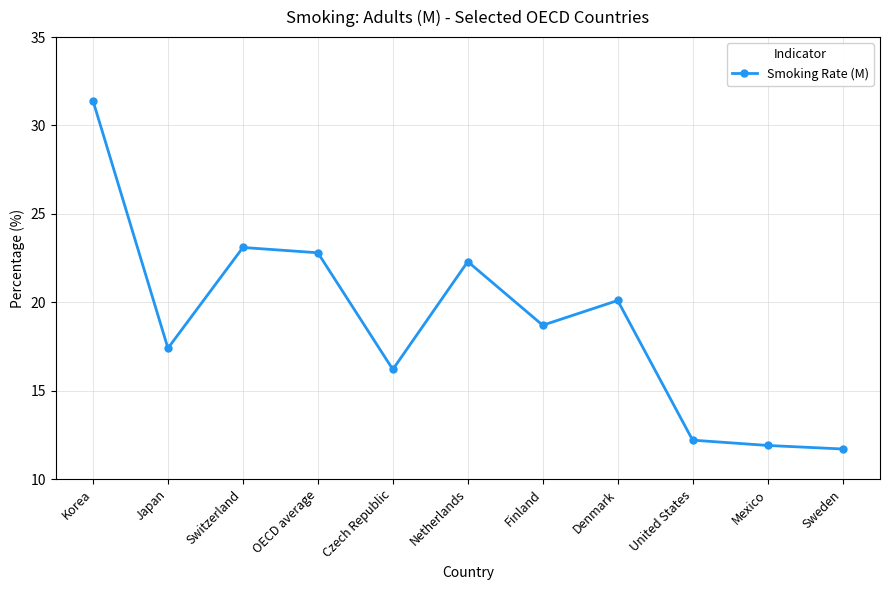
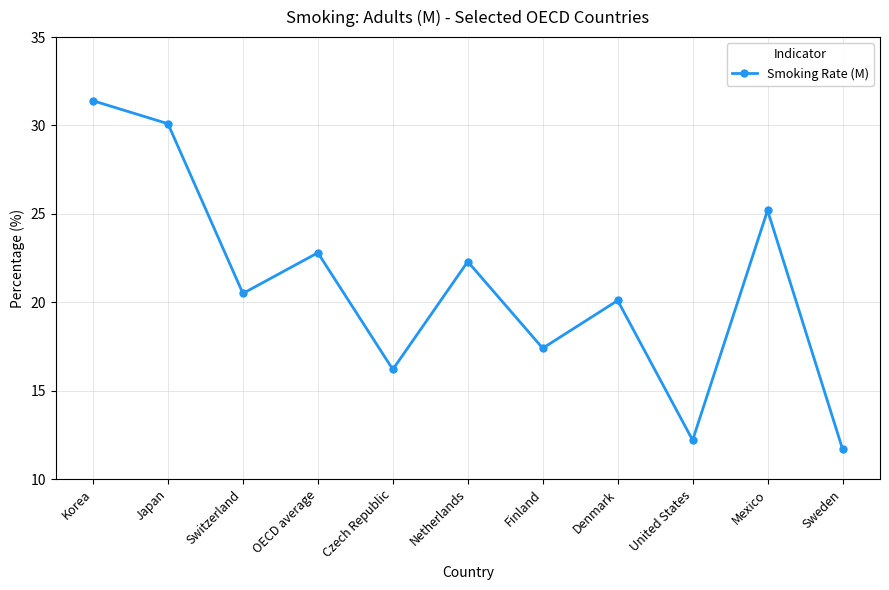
  {
    "Korea": 31.4,
-   "Japan": 17.4,
-   "Switzerland": 23.1,
+   "Japan": 30.1,
+   "Switzerland": 20.5,
    "OECD average": 22.8,
    "Czech Republic": 16.2,
    "Netherlands": 22.3,
-   "Finland": 18.7,
+   "Finland": 17.4,
    "Denmark": 20.1,
    "United States": 12.2,
-   "Mexico": 11.9,
+   "Mexico": 25.2,
    "Sweden": 11.7
  }
